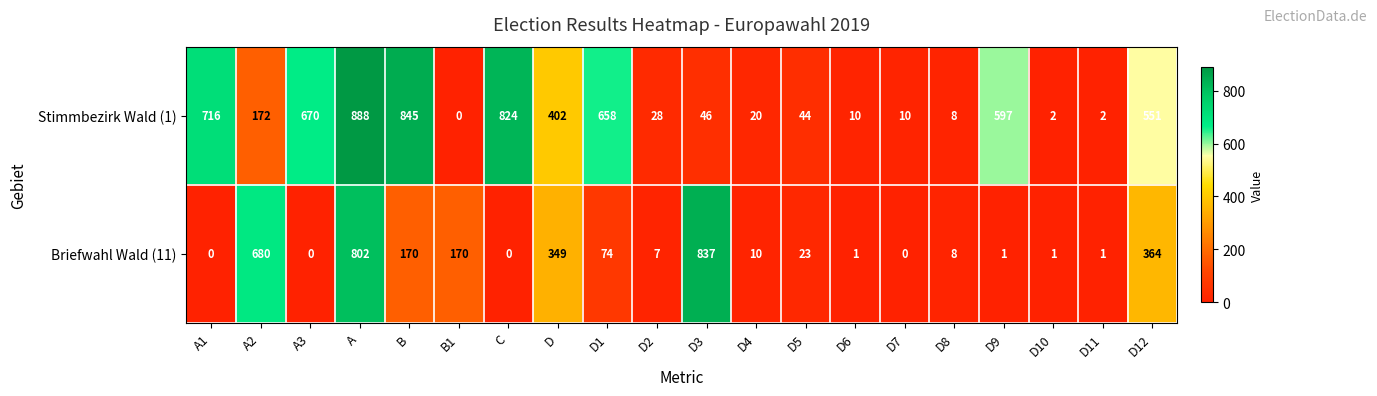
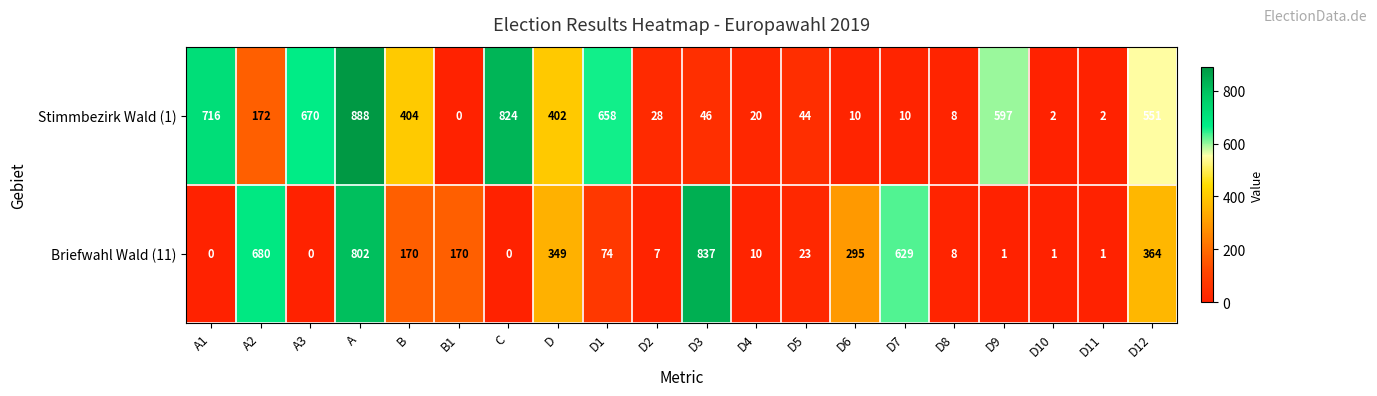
  {
    "Stimmbezirk Wald (1)": {
      "A1": 716,
      "A2": 172,
      "A3": 670,
      "A": 888,
-     "B": 845,
+     "B": 404,
      "B1": 0,
      "C": 824,
      "D": 402,
      "D1": 658,
      "D2": 28,
      "D3": 46,
      "D4": 20,
      "D5": 44,
      "D6": 10,
      "D7": 10,
      "D8": 8,
      "D9": 597,
      "D10": 2,
      "D11": 2,
      "D12": 551
    },
    "Briefwahl Wald (11)": {
      "A1": 0,
      "A2": 680,
      "A3": 0,
      "A": 802,
      "B": 170,
      "B1": 170,
      "C": 0,
      "D": 349,
      "D1": 74,
      "D2": 7,
      "D3": 837,
      "D4": 10,
      "D5": 23,
-     "D6": 1,
-     "D7": 0,
+     "D6": 295,
+     "D7": 629,
      "D8": 8,
      "D9": 1,
      "D10": 1,
      "D11": 1,
      "D12": 364
    }
  }
